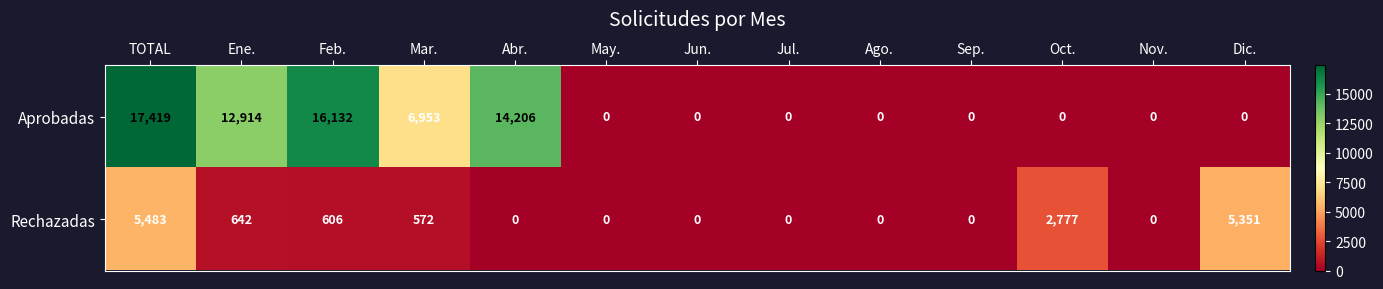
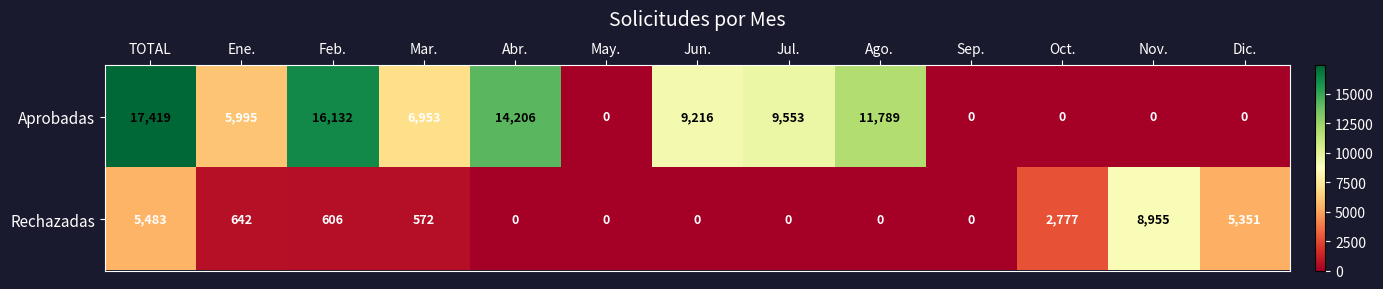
  {
    "Aprobadas": {
      "TOTAL": "17,419",
-     "Ene.": "12,914",
+     "Ene.": "5,995",
      "Feb.": "16,132",
      "Mar.": "6,953",
      "Abr.": "14,206",
      "May.": "0",
-     "Jun.": "0",
-     "Jul.": "0",
-     "Ago.": "0",
+     "Jun.": "9,216",
+     "Jul.": "9,553",
+     "Ago.": "11,789",
      "Sep.": "0",
      "Oct.": "0",
      "Nov.": "0",
      "Dic.": "0"
    },
    "Rechazadas": {
      "TOTAL": "5,483",
      "Ene.": "642",
      "Feb.": "606",
      "Mar.": "572",
      "Abr.": "0",
      "May.": "0",
      "Jun.": "0",
      "Jul.": "0",
      "Ago.": "0",
      "Sep.": "0",
      "Oct.": "2,777",
-     "Nov.": "0",
+     "Nov.": "8,955",
      "Dic.": "5,351"
    }
  }
